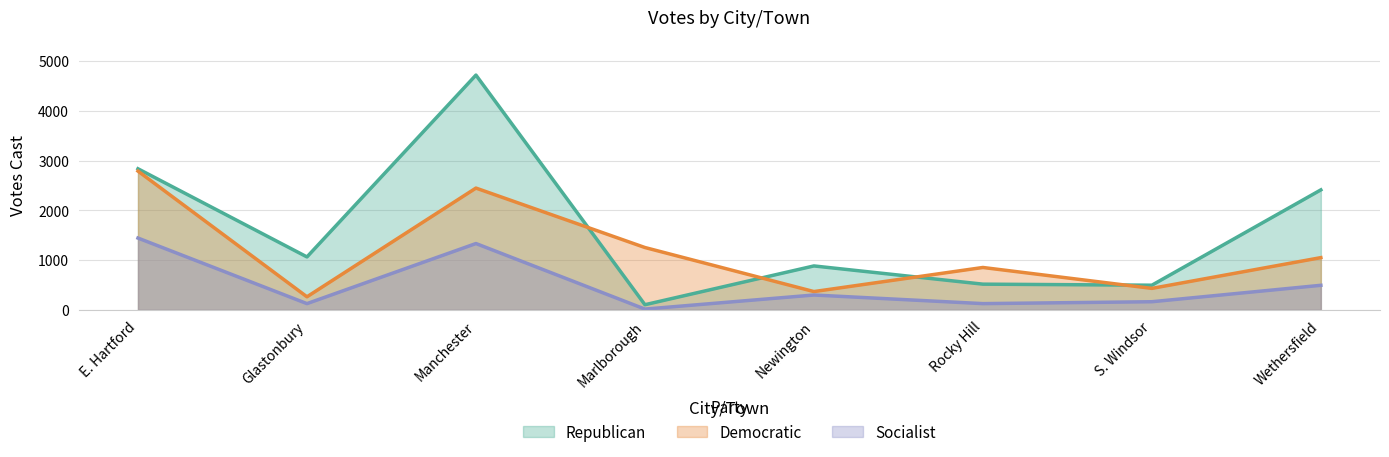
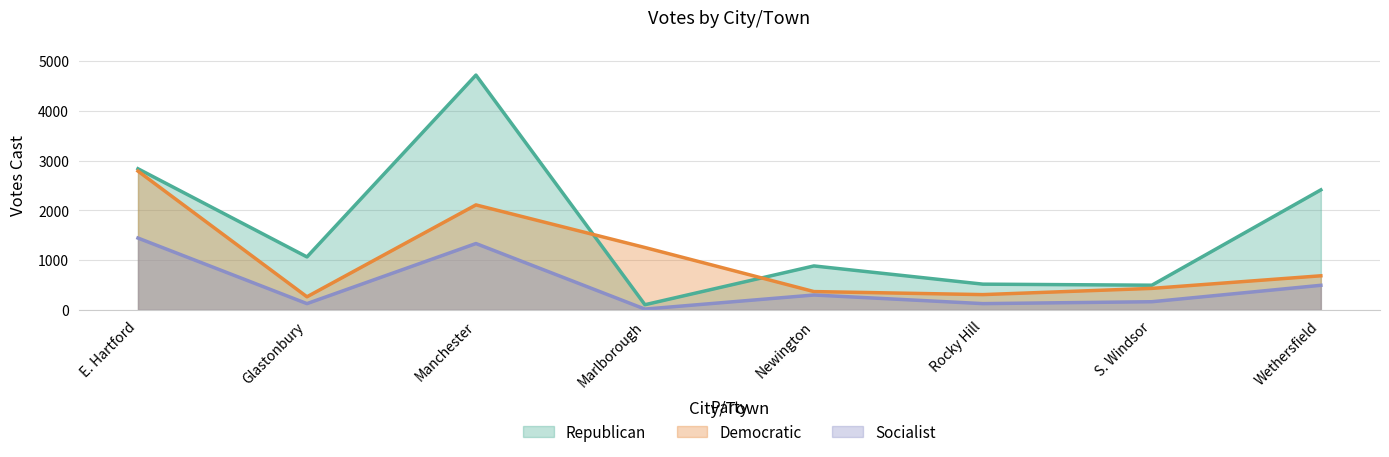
  {
    "Democratic": {
      "Glastonbury": 300,
-     "Manchester": 2400,
+     "Manchester": 2100,
      "Marlborough": 1300,
      "Newington": 400,
-     "Rocky Hill": 900,
+     "Rocky Hill": 300,
      "S. Windsor": 400,
-     "Wethersfield": 1100
+     "Wethersfield": 700
    }
  }
